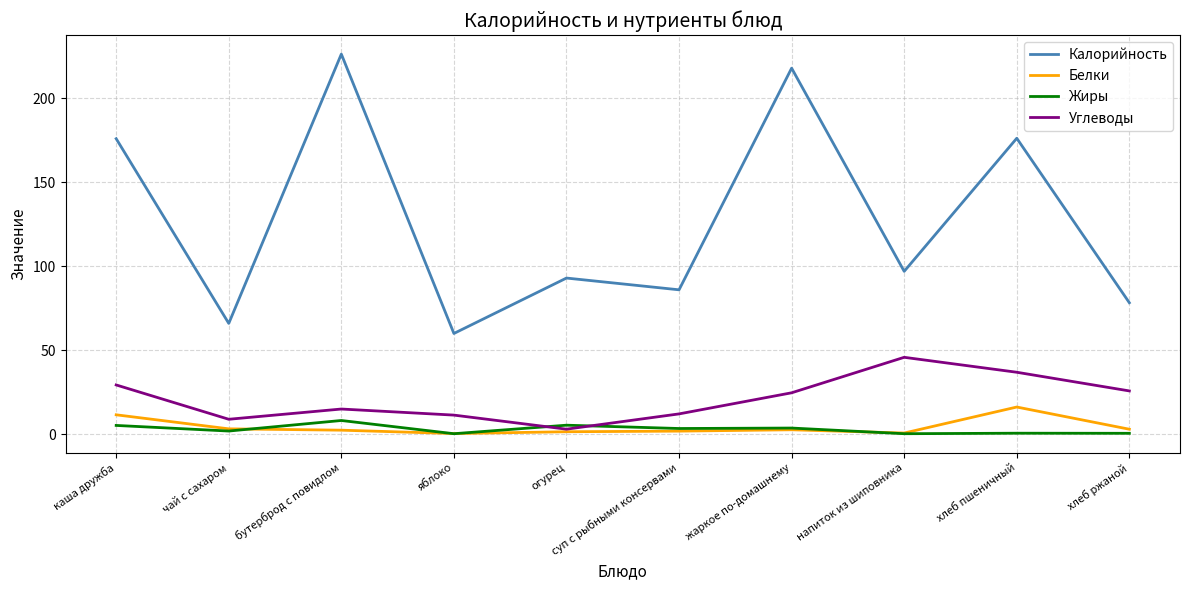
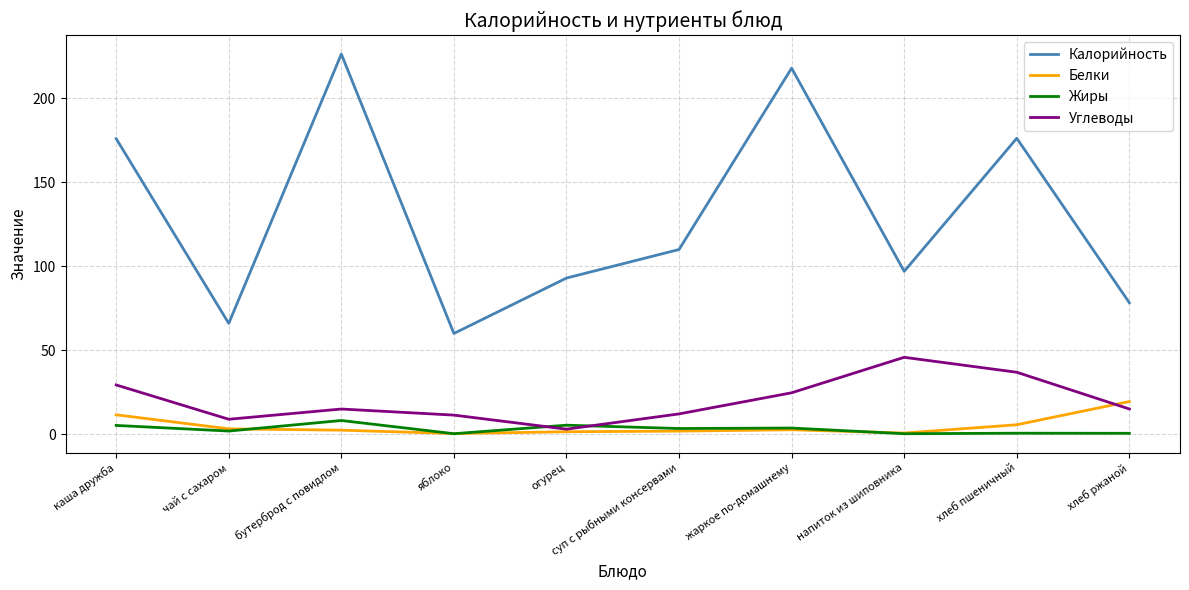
  {
    "Калорийность": {
      "каша дружба": 176,
      "чай с сахаром": 66,
      "бутерброд с повидлом": 226,
      "яблоко": 60,
      "огурец": 93,
-     "суп с рыбными консервами": 86,
+     "суп с рыбными консервами": 110,
      "жаркое по-домашнему": 218,
      "напиток из шиповника": 97,
      "хлеб пшеничный": 176,
      "хлеб ржаной": 78
    },
    "Белки": {
      "каша дружба": 12,
      "бутерброд с повидлом": 2,
      "суп с рыбными консервами": 2,
-     "хлеб пшеничный": 16,
-     "хлеб ржаной": 3
+     "хлеб пшеничный": 6,
+     "хлеб ржаной": 19
    },
    "Жиры": {
      "каша дружба": 5,
      "бутерброд с повидлом": 8,
      "огурец": 5,
      "суп с рыбными консервами": 3,
      "хлеб пшеничный": 1,
      "хлеб ржаной": 1
    },
    "Углеводы": {
      "каша дружба": 29,
      "чай с сахаром": 9,
      "бутерброд с повидлом": 15,
      "яблоко": 11,
      "суп с рыбными консервами": 12,
      "жаркое по-домашнему": 25,
      "напиток из шиповника": 46,
      "хлеб пшеничный": 37,
-     "хлеб ржаной": 26
+     "хлеб ржаной": 15
    }
  }
